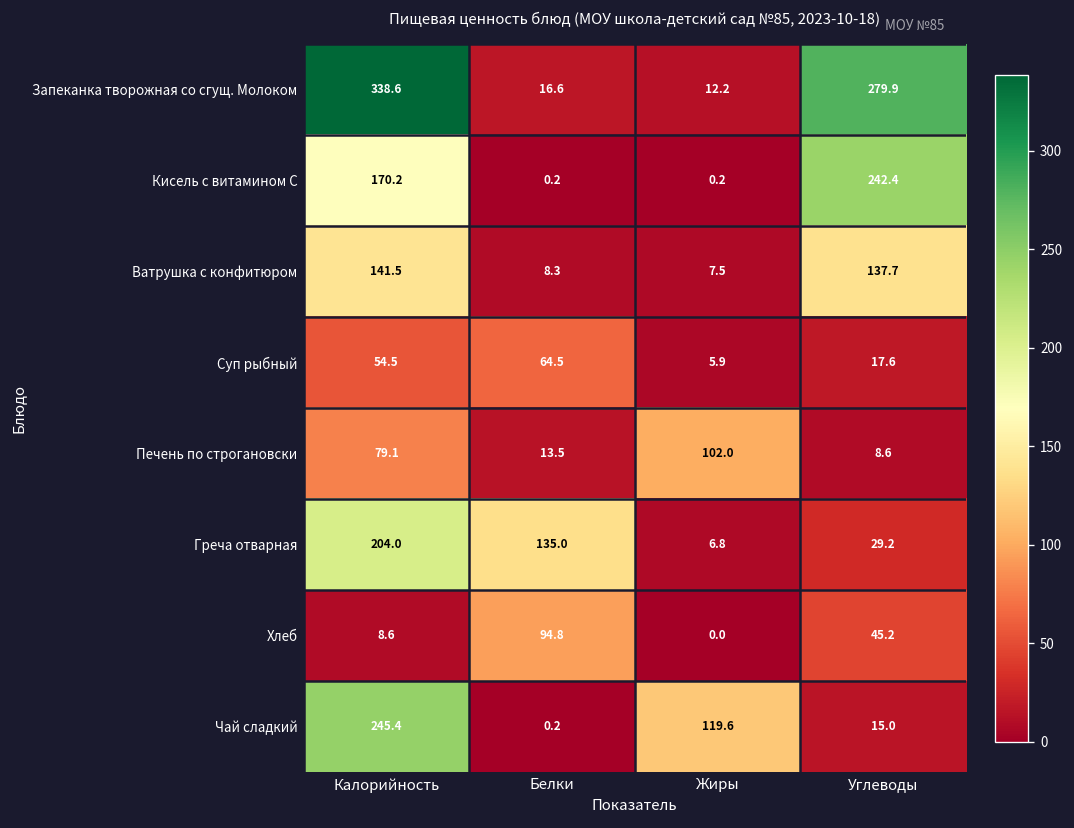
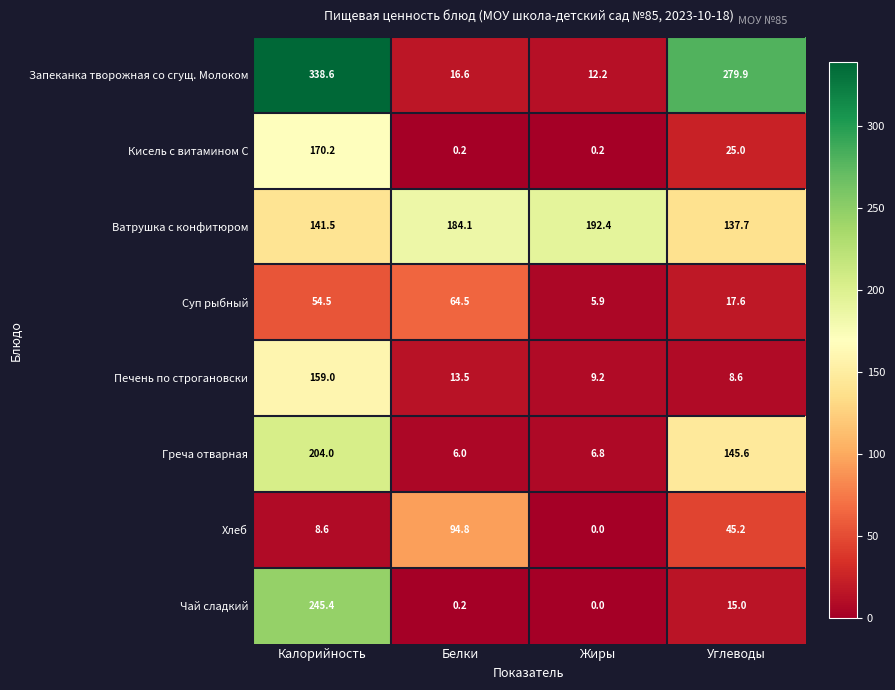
  {
    "Запеканка творожная со сгущ. Молоком": {
      "Калорийность": 338.6,
      "Белки": 16.6,
      "Жиры": 12.2,
      "Углеводы": 279.9
    },
    "Кисель с витамином С": {
      "Калорийность": 170.2,
      "Белки": 0.2,
      "Жиры": 0.2,
-     "Углеводы": 242.4
+     "Углеводы": 25.0
    },
    "Ватрушка с конфитюром": {
      "Калорийность": 141.5,
-     "Белки": 8.3,
-     "Жиры": 7.5,
+     "Белки": 184.1,
+     "Жиры": 192.4,
      "Углеводы": 137.7
    },
    "Суп рыбный": {
      "Калорийность": 54.5,
      "Белки": 64.5,
      "Жиры": 5.9,
      "Углеводы": 17.6
    },
    "Печень по строгановски": {
-     "Калорийность": 79.1,
+     "Калорийность": 159.0,
      "Белки": 13.5,
-     "Жиры": 102.0,
+     "Жиры": 9.2,
      "Углеводы": 8.6
    },
    "Греча отварная": {
      "Калорийность": 204.0,
-     "Белки": 135.0,
+     "Белки": 6.0,
      "Жиры": 6.8,
-     "Углеводы": 29.2
+     "Углеводы": 145.6
    },
    "Хлеб": {
      "Калорийность": 8.6,
      "Белки": 94.8,
      "Жиры": 0.0,
      "Углеводы": 45.2
    },
    "Чай сладкий": {
      "Калорийность": 245.4,
      "Белки": 0.2,
-     "Жиры": 119.6,
+     "Жиры": 0.0,
      "Углеводы": 15.0
    }
  }
